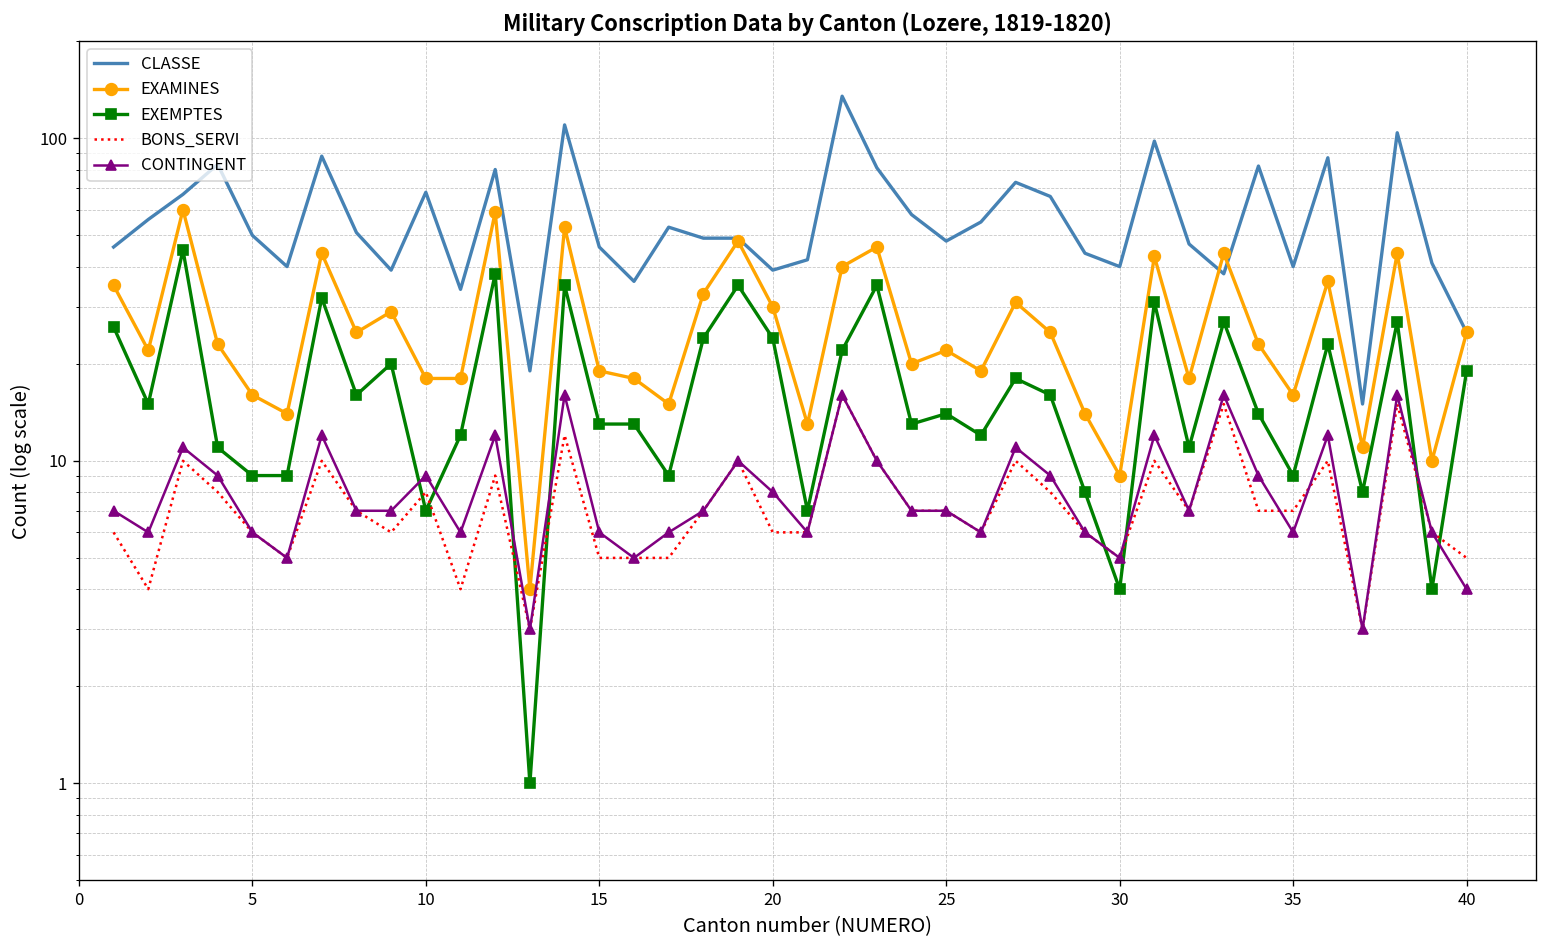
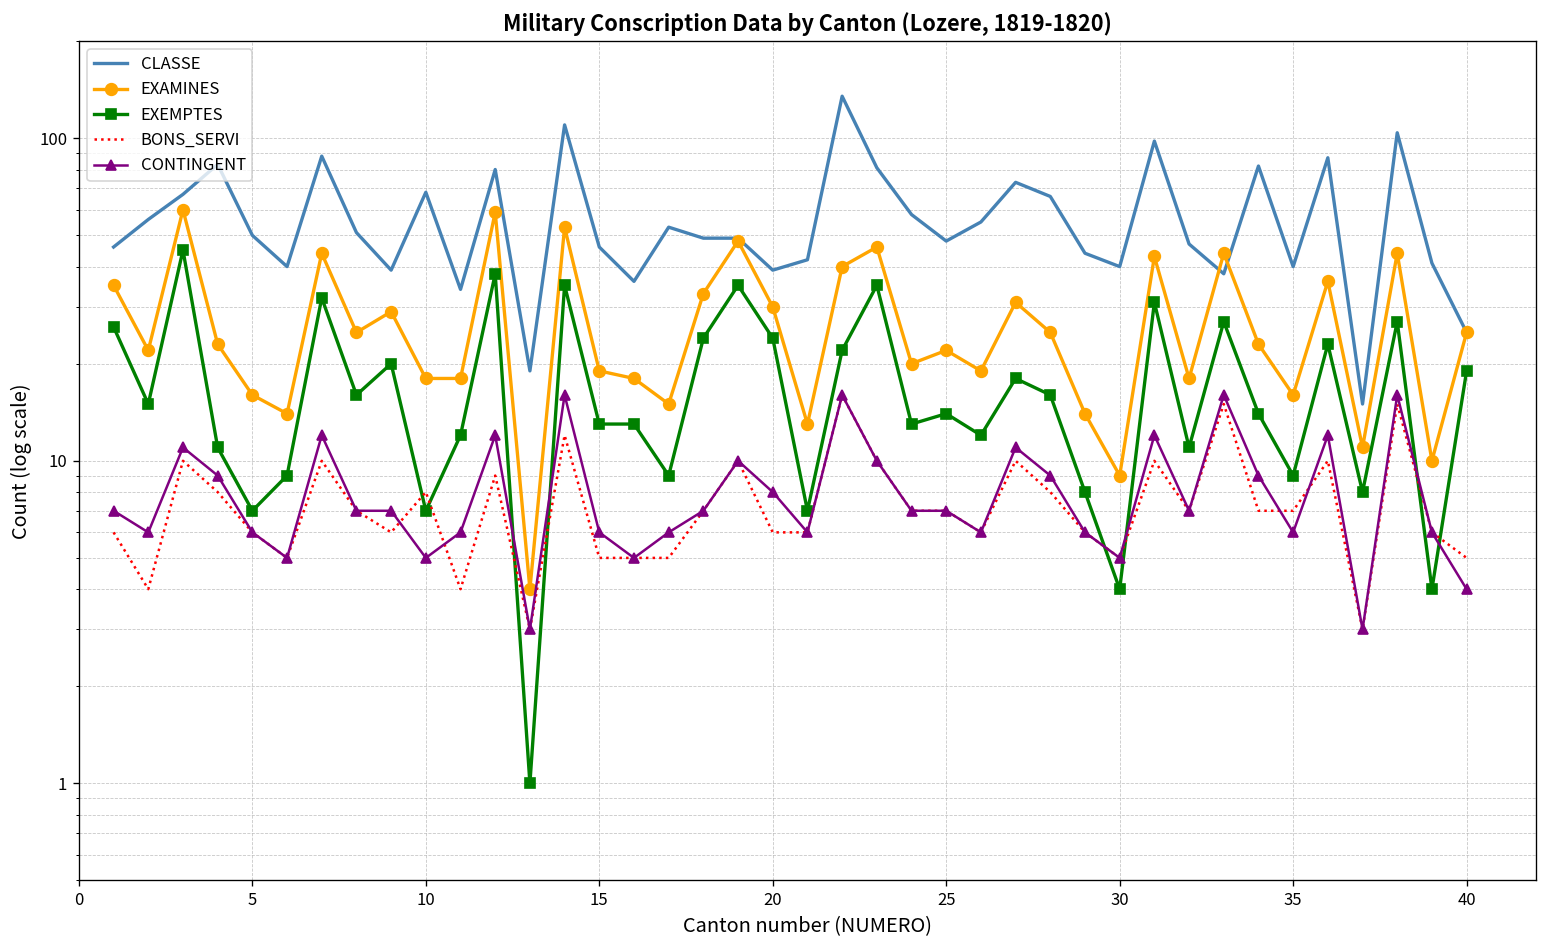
  {
    "CLASSE": {
      "5": 50,
      "10": 68,
      "15": 46,
      "20": 39,
      "25": 48,
      "30": 40,
      "35": 40
    },
    "EXAMINES": {
      "5": 16,
      "10": 18,
      "15": 19,
      "20": 30,
      "25": 22,
      "30": 9,
      "35": 16
    },
    "EXEMPTES": {
-     "5": 9,
+     "5": 7,
      "10": 7,
      "15": 13,
      "20": 24,
      "25": 14,
      "30": 4,
      "35": 9,
      "40": 19
    },
    "BONS_SERVI": {
      "10": 8,
      "15": 5,
      "20": 6,
      "35": 7,
      "40": 5
    },
    "CONTINGENT": {
-     "10": 9,
+     "10": 5,
      "15": 6,
      "20": 8,
      "35": 6,
      "40": 4
    }
  }
